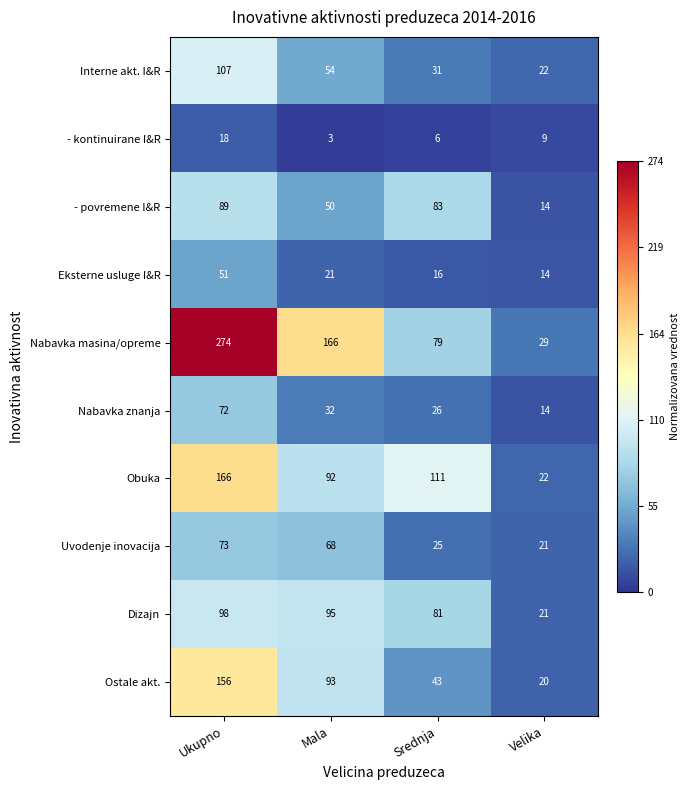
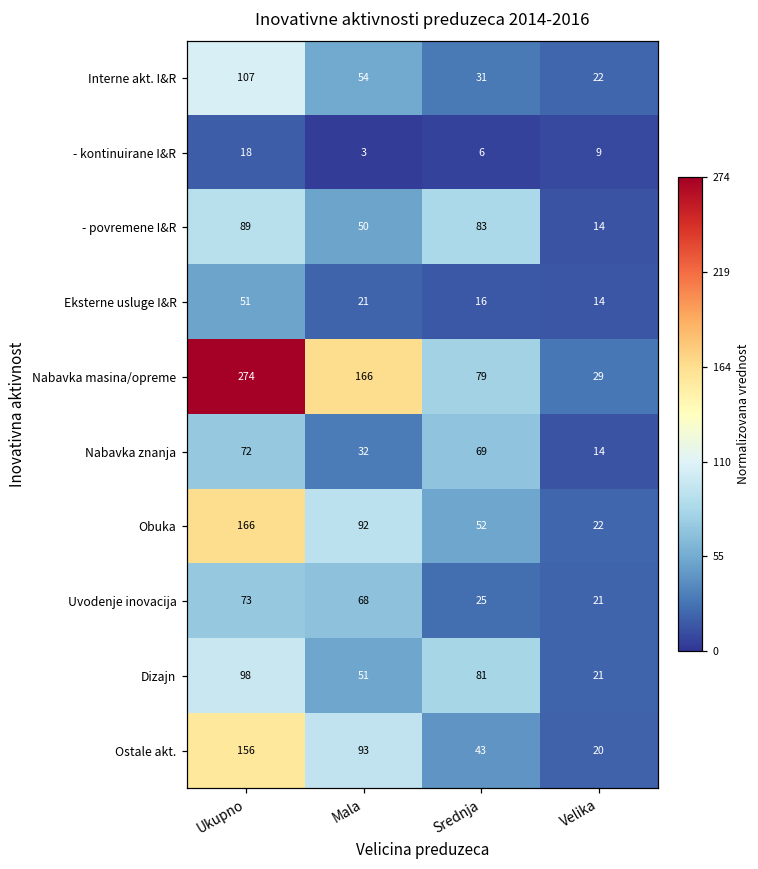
  {
    "Interne akt. I&R": {
      "Ukupno": 107,
      "Mala": 54,
      "Srednja": 31,
      "Velika": 22
    },
    "- kontinuirane I&R": {
      "Ukupno": 18,
      "Mala": 3,
      "Srednja": 6,
      "Velika": 9
    },
    "- povremene I&R": {
      "Ukupno": 89,
      "Mala": 50,
      "Srednja": 83,
      "Velika": 14
    },
    "Eksterne usluge I&R": {
      "Ukupno": 51,
      "Mala": 21,
      "Srednja": 16,
      "Velika": 14
    },
    "Nabavka masina/opreme": {
      "Ukupno": 274,
      "Mala": 166,
      "Srednja": 79,
      "Velika": 29
    },
    "Nabavka znanja": {
      "Ukupno": 72,
      "Mala": 32,
-     "Srednja": 26,
+     "Srednja": 69,
      "Velika": 14
    },
    "Obuka": {
      "Ukupno": 166,
      "Mala": 92,
-     "Srednja": 111,
+     "Srednja": 52,
      "Velika": 22
    },
    "Uvodenje inovacija": {
      "Ukupno": 73,
      "Mala": 68,
      "Srednja": 25,
      "Velika": 21
    },
    "Dizajn": {
      "Ukupno": 98,
-     "Mala": 95,
+     "Mala": 51,
      "Srednja": 81,
      "Velika": 21
    },
    "Ostale akt.": {
      "Ukupno": 156,
      "Mala": 93,
      "Srednja": 43,
      "Velika": 20
    }
  }
